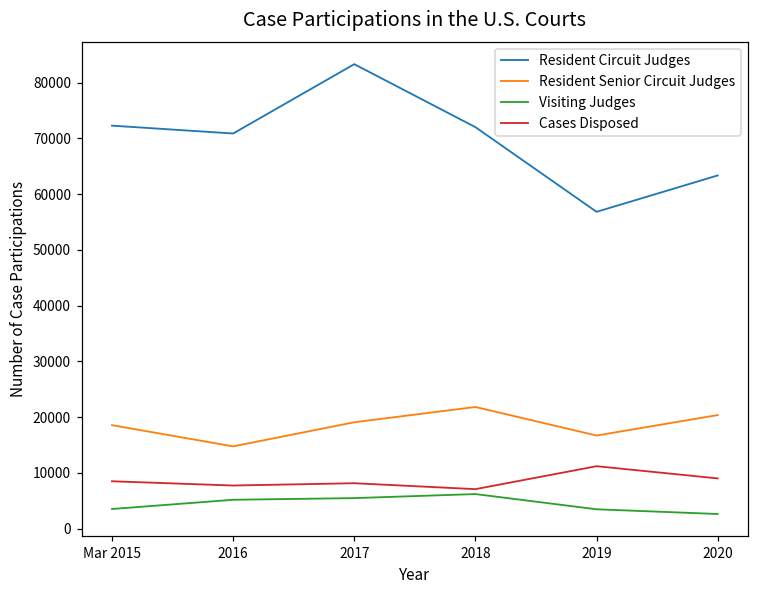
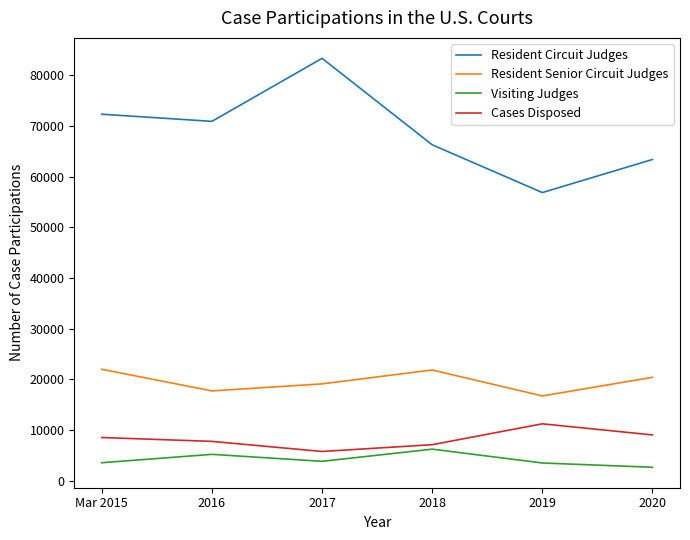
  {
    "Resident Circuit Judges": {
      "Mar 2015": 72000,
      "2016": 71000,
      "2017": 83000,
-     "2018": 72000,
+     "2018": 66000,
      "2019": 57000,
      "2020": 63000
    },
    "Resident Senior Circuit Judges": {
-     "Mar 2015": 19000,
-     "2016": 15000,
+     "Mar 2015": 22000,
+     "2016": 18000,
      "2017": 19000,
      "2018": 22000,
      "2019": 17000,
      "2020": 20000
    },
    "Visiting Judges": {
      "Mar 2015": 4000,
      "2016": 5000,
-     "2017": 5000,
+     "2017": 4000,
      "2018": 6000,
      "2019": 3000,
      "2020": 3000
    },
    "Cases Disposed": {
      "Mar 2015": 8000,
      "2016": 8000,
-     "2017": 8000,
+     "2017": 6000,
      "2018": 7000,
      "2019": 11000,
      "2020": 9000
    }
  }
